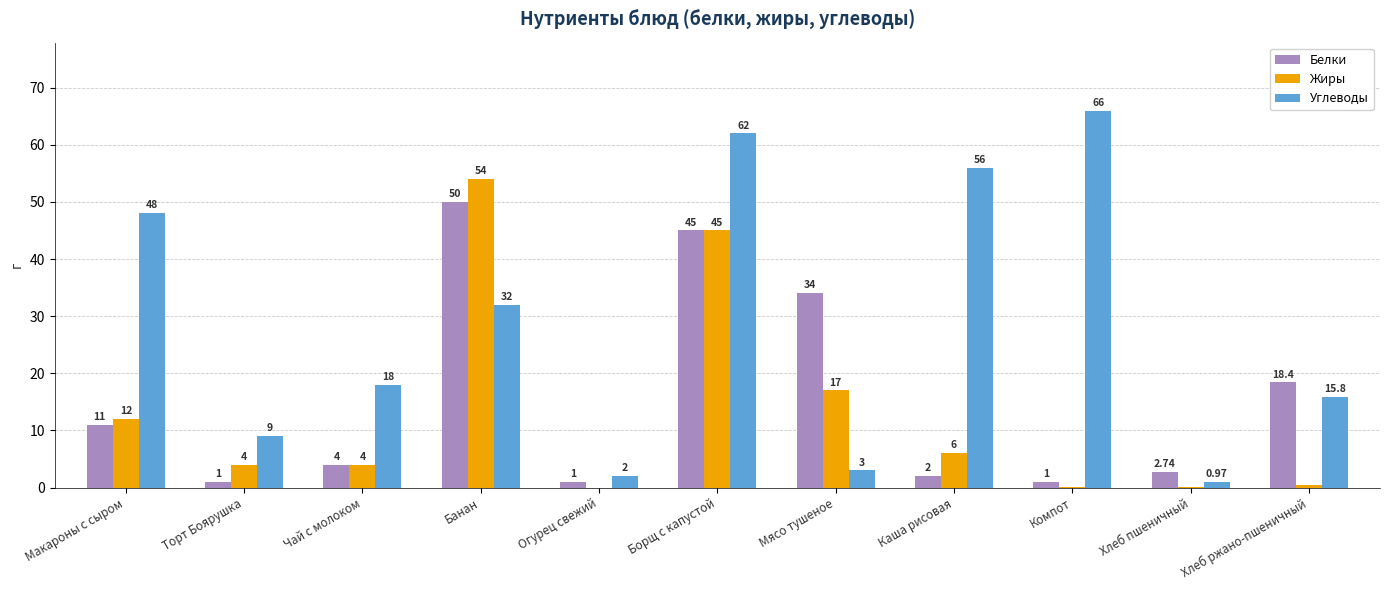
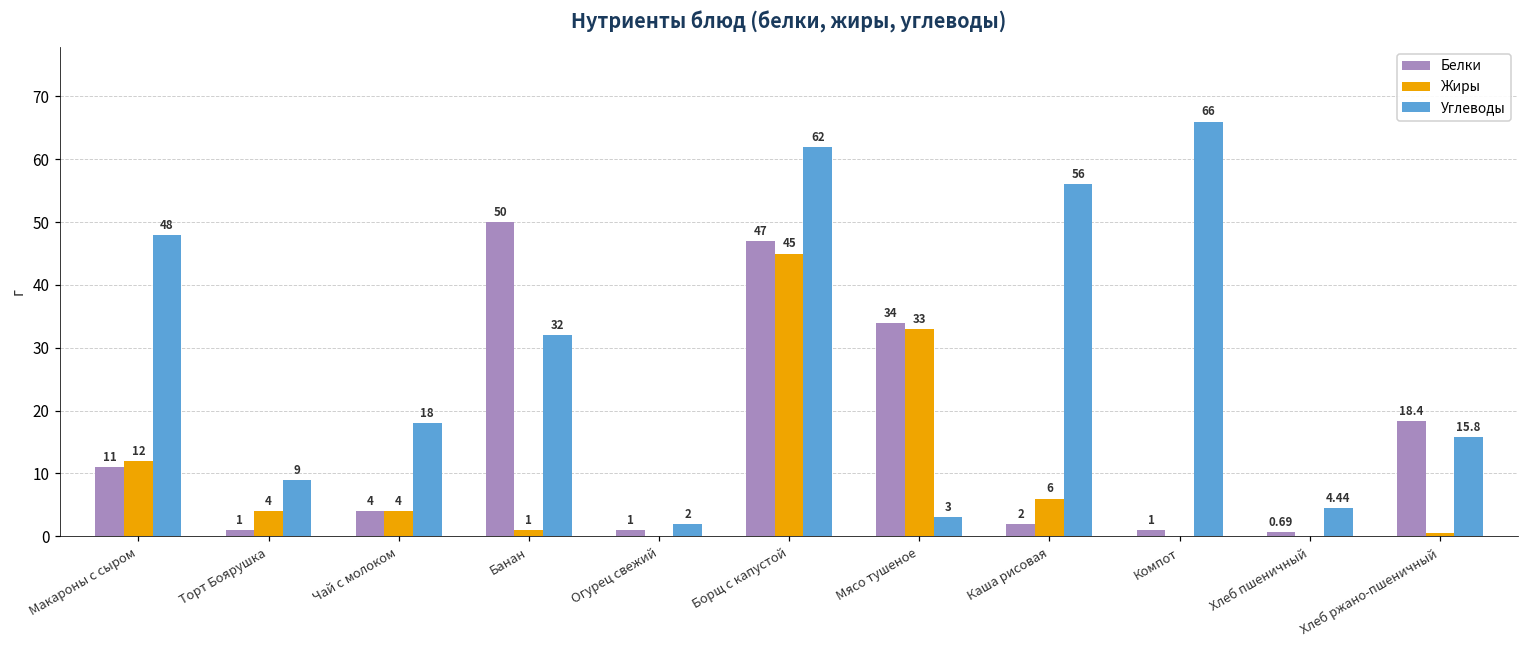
  {
    "Белки": {
      "Макароны с сыром": 11,
      "Торт Боярушка": 1,
      "Чай с молоком": 4,
      "Банан": 50,
      "Огурец свежий": 1,
-     "Борщ с капустой": 45,
+     "Борщ с капустой": 47,
      "Мясо тушеное": 34,
      "Каша рисовая": 2,
      "Компот": 1,
-     "Хлеб пшеничный": 2.74,
+     "Хлеб пшеничный": 0.69,
      "Хлеб ржано-пшеничный": 18.4
    },
    "Жиры": {
      "Макароны с сыром": 12,
      "Торт Боярушка": 4,
      "Чай с молоком": 4,
-     "Банан": 54,
+     "Банан": 1,
      "Борщ с капустой": 45,
-     "Мясо тушеное": 17,
+     "Мясо тушеное": 33,
      "Каша рисовая": 6
    },
    "Углеводы": {
      "Макароны с сыром": 48,
      "Торт Боярушка": 9,
      "Чай с молоком": 18,
      "Банан": 32,
      "Огурец свежий": 2,
      "Борщ с капустой": 62,
      "Мясо тушеное": 3,
      "Каша рисовая": 56,
      "Компот": 66,
-     "Хлеб пшеничный": 0.97,
+     "Хлеб пшеничный": 4.44,
      "Хлеб ржано-пшеничный": 15.8
    }
  }
